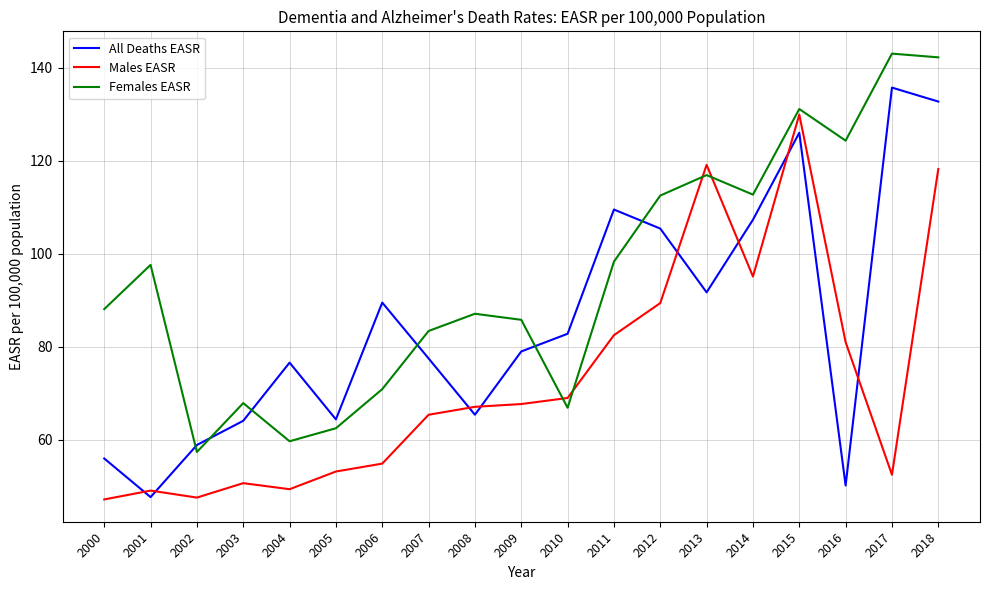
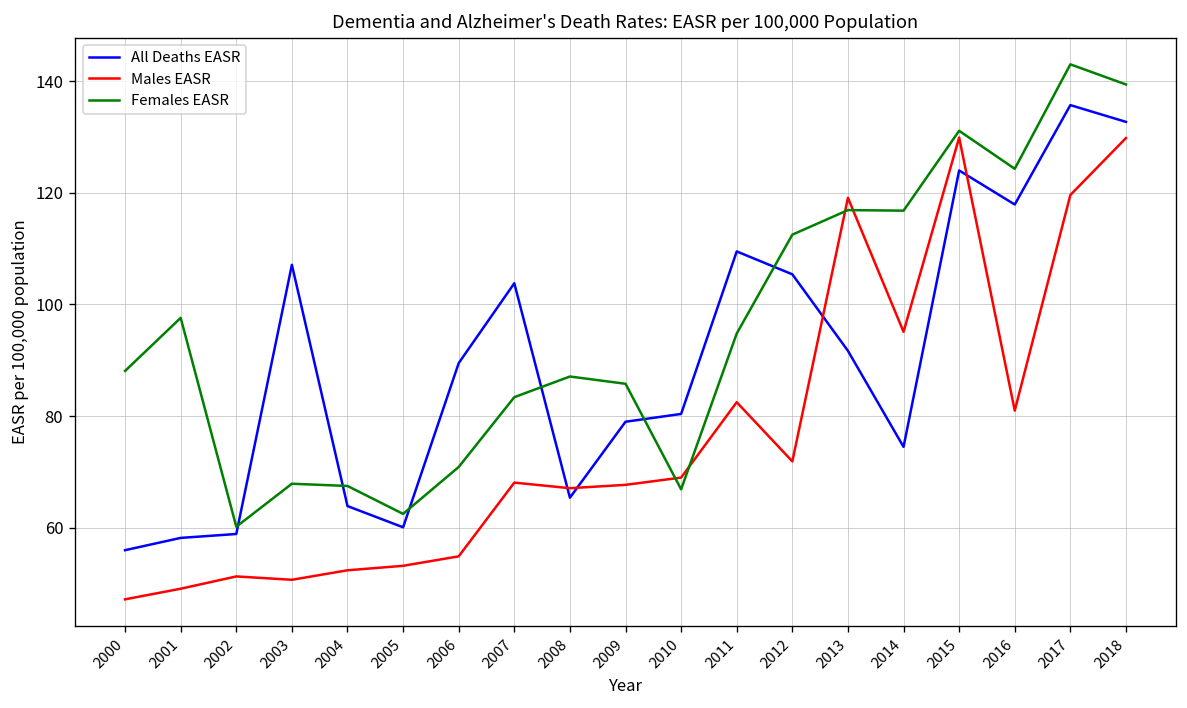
  {
    "All Deaths EASR": {
      "2000": 56,
-     "2001": 48,
+     "2001": 58,
      "2002": 59,
-     "2003": 64,
-     "2004": 77,
-     "2005": 64,
+     "2003": 107,
+     "2004": 64,
+     "2005": 60,
      "2006": 90,
-     "2007": 78,
+     "2007": 104,
      "2008": 65,
      "2009": 79,
-     "2010": 83,
+     "2010": 80,
      "2011": 110,
      "2012": 105,
      "2013": 92,
-     "2014": 107,
-     "2015": 126,
-     "2016": 50,
+     "2014": 75,
+     "2015": 124,
+     "2016": 118,
      "2017": 136,
      "2018": 133
    },
    "Males EASR": {
      "2000": 47,
      "2001": 49,
-     "2002": 48,
+     "2002": 51,
      "2003": 51,
-     "2004": 49,
+     "2004": 52,
      "2005": 53,
      "2006": 55,
-     "2007": 65,
+     "2007": 68,
      "2008": 67,
      "2009": 68,
      "2010": 69,
      "2011": 83,
-     "2012": 89,
+     "2012": 72,
      "2013": 119,
      "2014": 95,
      "2015": 130,
      "2016": 81,
-     "2017": 53,
-     "2018": 118
+     "2017": 120,
+     "2018": 130
    },
    "Females EASR": {
      "2000": 88,
      "2001": 98,
-     "2002": 57,
+     "2002": 60,
      "2003": 68,
-     "2004": 60,
+     "2004": 68,
      "2005": 63,
      "2006": 71,
      "2007": 83,
      "2008": 87,
      "2009": 86,
      "2010": 67,
-     "2011": 98,
+     "2011": 95,
      "2012": 113,
      "2013": 117,
-     "2014": 113,
+     "2014": 117,
      "2015": 131,
      "2016": 124,
      "2017": 143,
-     "2018": 142
+     "2018": 139
    }
  }
